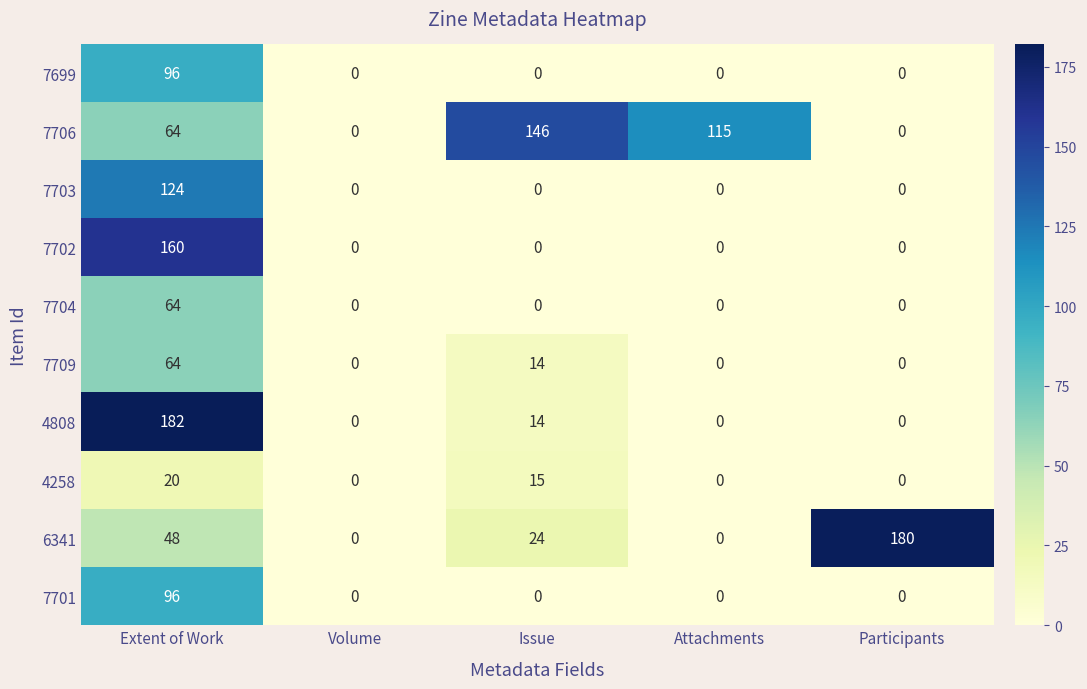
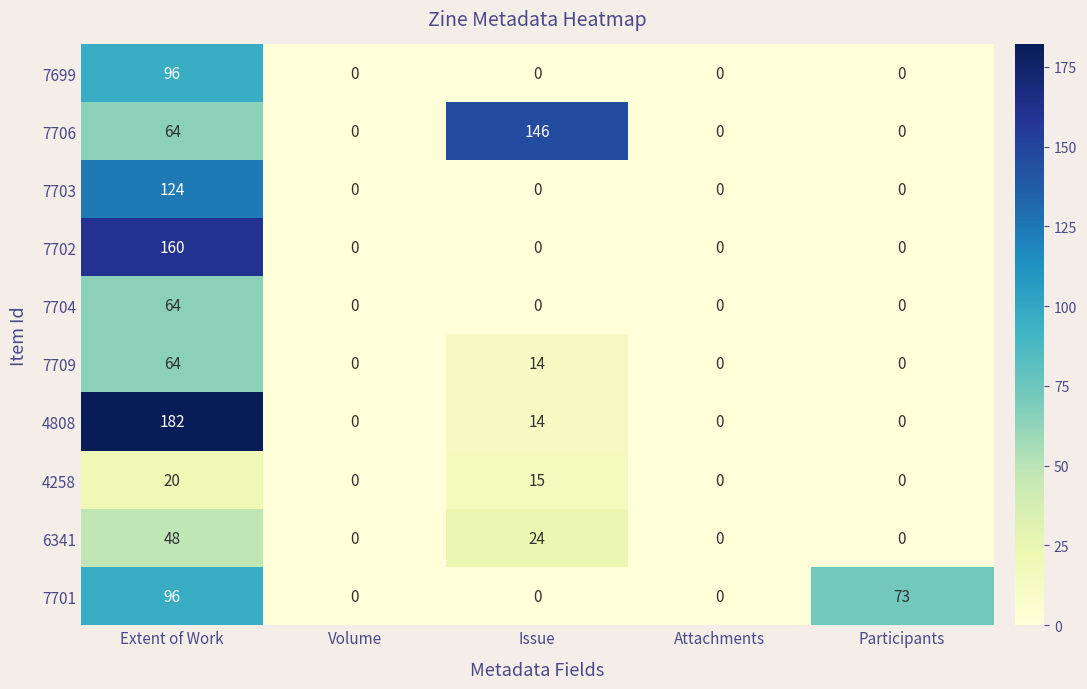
  {
    "7699": {
      "Extent of Work": 96,
      "Volume": 0,
      "Issue": 0,
      "Attachments": 0,
      "Participants": 0
    },
    "7706": {
      "Extent of Work": 64,
      "Volume": 0,
      "Issue": 146,
-     "Attachments": 115,
+     "Attachments": 0,
      "Participants": 0
    },
    "7703": {
      "Extent of Work": 124,
      "Volume": 0,
      "Issue": 0,
      "Attachments": 0,
      "Participants": 0
    },
    "7702": {
      "Extent of Work": 160,
      "Volume": 0,
      "Issue": 0,
      "Attachments": 0,
      "Participants": 0
    },
    "7704": {
      "Extent of Work": 64,
      "Volume": 0,
      "Issue": 0,
      "Attachments": 0,
      "Participants": 0
    },
    "7709": {
      "Extent of Work": 64,
      "Volume": 0,
      "Issue": 14,
      "Attachments": 0,
      "Participants": 0
    },
    "4808": {
      "Extent of Work": 182,
      "Volume": 0,
      "Issue": 14,
      "Attachments": 0,
      "Participants": 0
    },
    "4258": {
      "Extent of Work": 20,
      "Volume": 0,
      "Issue": 15,
      "Attachments": 0,
      "Participants": 0
    },
    "6341": {
      "Extent of Work": 48,
      "Volume": 0,
      "Issue": 24,
      "Attachments": 0,
-     "Participants": 180
+     "Participants": 0
    },
    "7701": {
      "Extent of Work": 96,
      "Volume": 0,
      "Issue": 0,
      "Attachments": 0,
-     "Participants": 0
+     "Participants": 73
    }
  }
